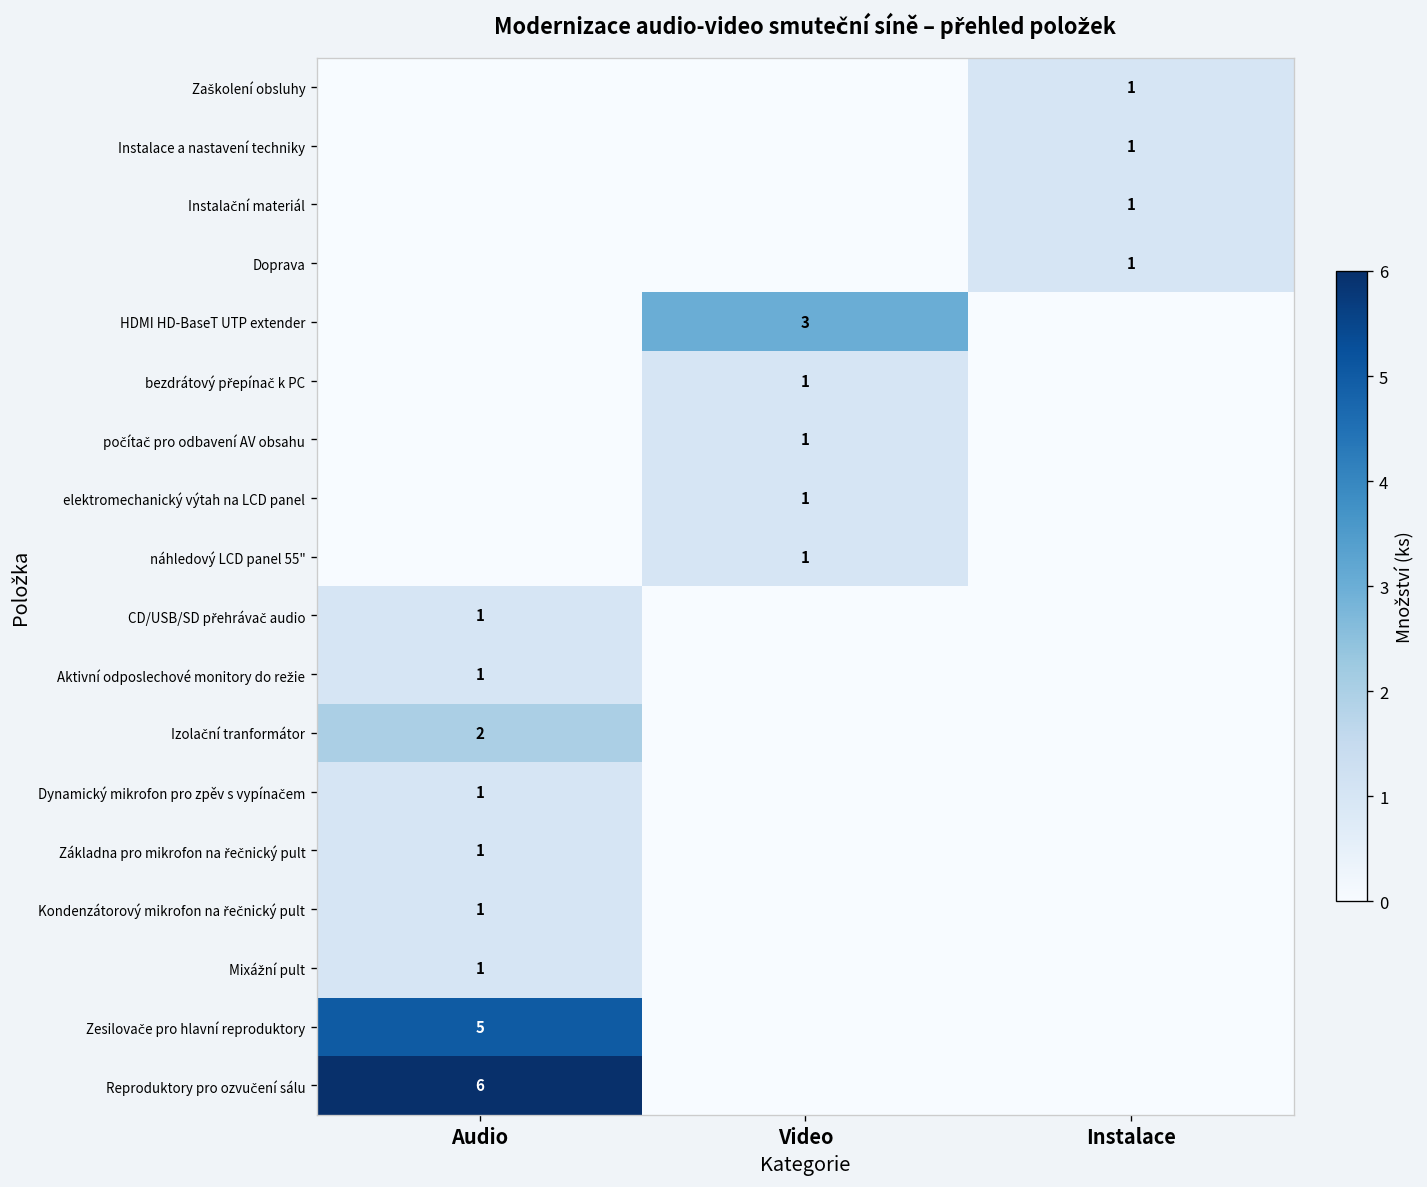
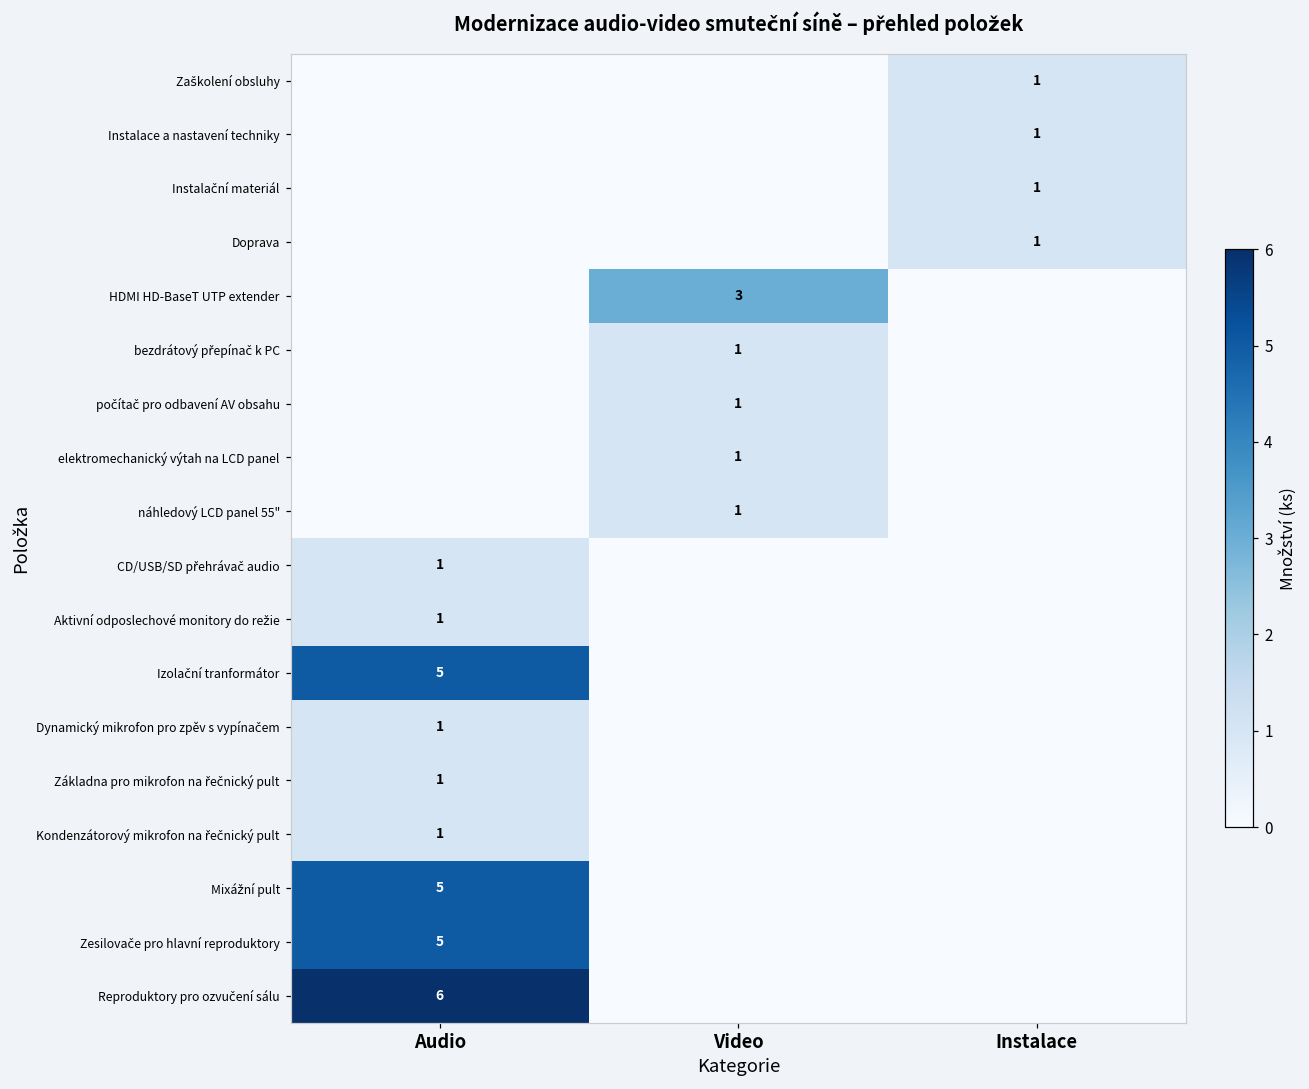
  {
    "Zaškolení obsluhy": {
      "Instalace": 1
    },
    "Instalace a nastavení techniky": {
      "Instalace": 1
    },
    "Instalační materiál": {
      "Instalace": 1
    },
    "Doprava": {
      "Instalace": 1
    },
    "HDMI HD-BaseT UTP extender": {
      "Video": 3
    },
    "bezdrátový přepínač k PC": {
      "Video": 1
    },
    "počítač pro odbavení AV obsahu": {
      "Video": 1
    },
    "elektromechanický výtah na LCD panel": {
      "Video": 1
    },
    "náhledový LCD panel 55\"": {
      "Video": 1
    },
    "CD/USB/SD přehrávač audio": {
      "Audio": 1
    },
    "Aktivní odposlechové monitory do režie": {
      "Audio": 1
    },
    "Izolační tranformátor": {
-     "Audio": 2
+     "Audio": 5
    },
    "Dynamický mikrofon pro zpěv s vypínačem": {
      "Audio": 1
    },
    "Základna pro mikrofon na řečnický pult": {
      "Audio": 1
    },
    "Kondenzátorový mikrofon na řečnický pult": {
      "Audio": 1
    },
    "Mixážní pult": {
-     "Audio": 1
+     "Audio": 5
    },
    "Zesilovače pro hlavní reproduktory": {
      "Audio": 5
    },
    "Reproduktory pro ozvučení sálu": {
      "Audio": 6
    }
  }
